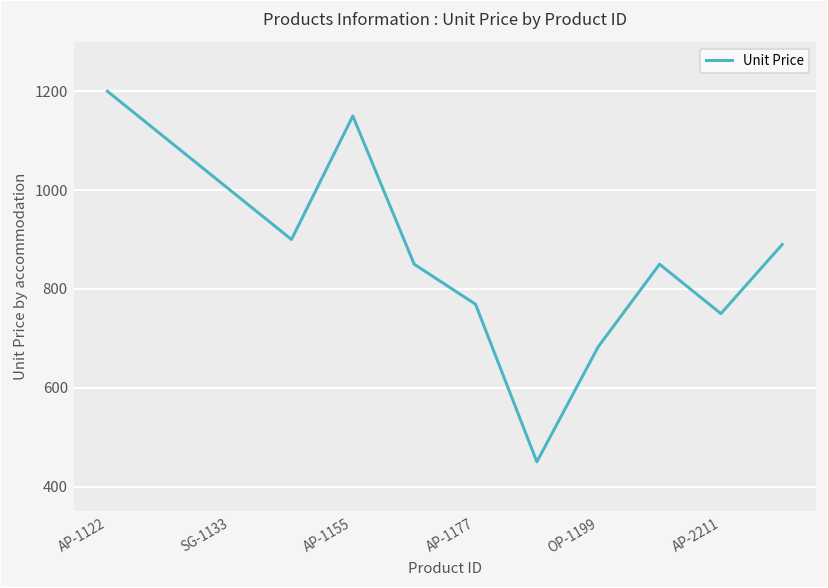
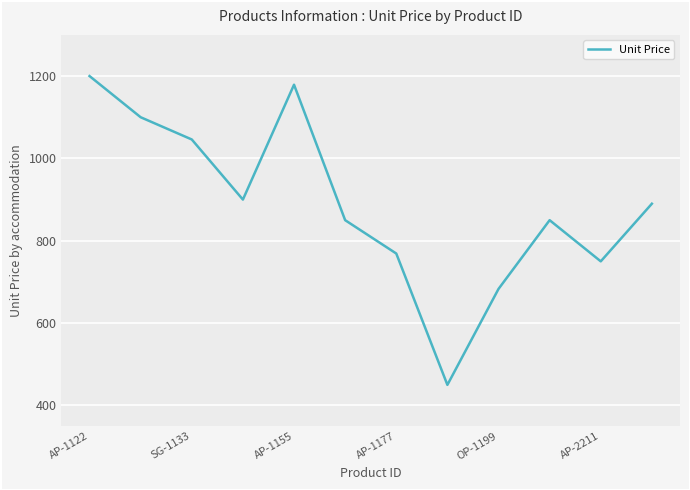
  {
    "AP-1122": 1200,
-   "SG-1133": 1000,
-   "AP-1155": 1150,
+   "SG-1133": 1050,
+   "AP-1155": 1180,
    "AP-1177": 770,
    "OP-1199": 680,
    "AP-2211": 750
  }
